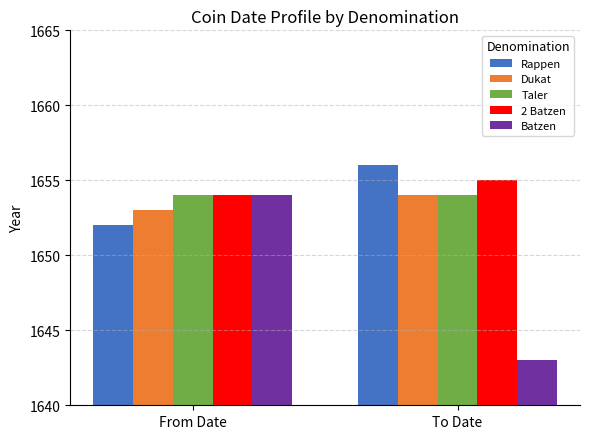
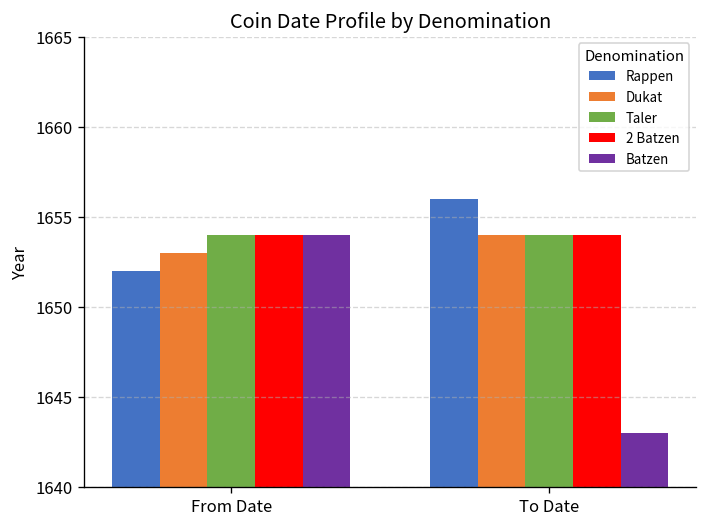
  {
    "Rappen": {
      "From Date": 1652,
      "To Date": 1656
    },
    "Dukat": {
      "From Date": 1653,
      "To Date": 1654
    },
    "Taler": {
      "From Date": 1654,
      "To Date": 1654
    },
    "2 Batzen": {
      "From Date": 1654,
-     "To Date": 1655
+     "To Date": 1654
    },
    "Batzen": {
      "From Date": 1654,
      "To Date": 1643
    }
  }
